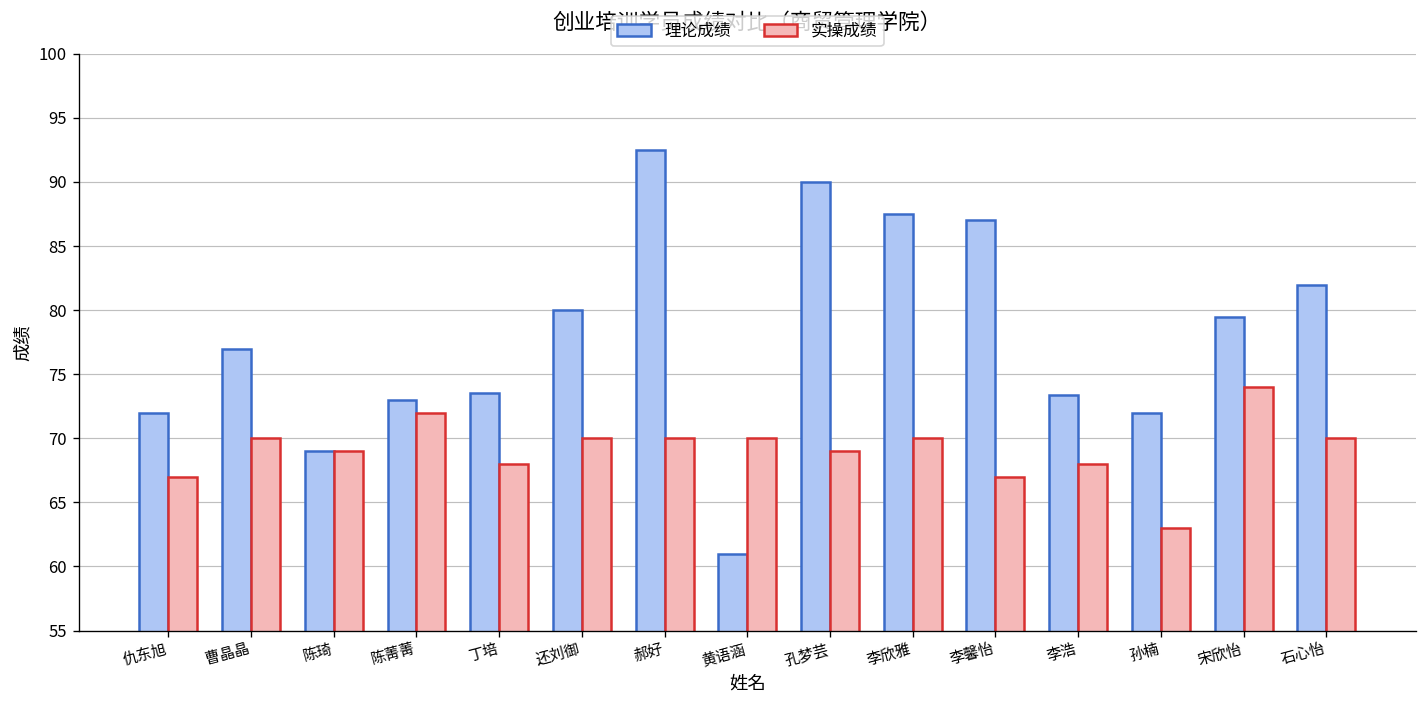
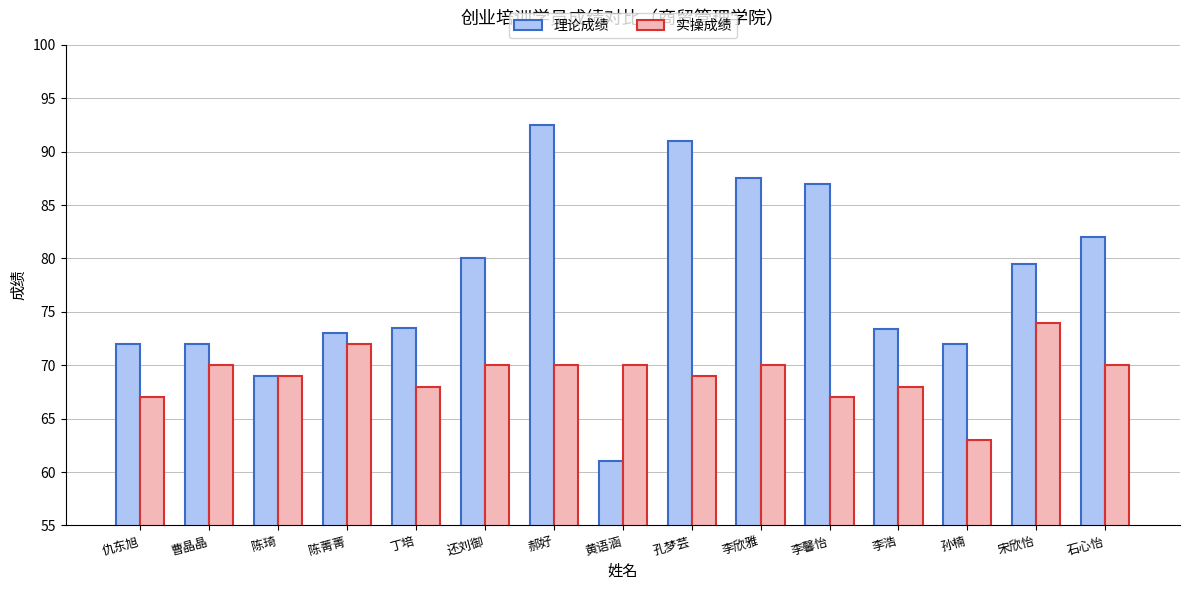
  {
    "理论成绩": {
      "仇东旭": 72,
-     "曹晶晶": 77,
+     "曹晶晶": 72,
      "陈琦": 69,
      "陈菁菁": 73,
      "丁培": 73.5,
      "还刘御": 80,
      "郝好": 92.5,
      "黄语涵": 61,
-     "孔梦芸": 90,
+     "孔梦芸": 91,
      "李欣雅": 87.5,
      "李馨怡": 87,
      "李浩": 73.4,
      "孙楠": 72,
      "宋欣怡": 79.5,
      "石心怡": 82
    },
    "实操成绩": {
      "仇东旭": 67,
      "曹晶晶": 70,
      "陈琦": 69,
      "陈菁菁": 72,
      "丁培": 68,
      "还刘御": 70,
      "郝好": 70,
      "黄语涵": 70,
      "孔梦芸": 69,
      "李欣雅": 70,
      "李馨怡": 67,
      "李浩": 68,
      "孙楠": 63,
      "宋欣怡": 74,
      "石心怡": 70
    }
  }
